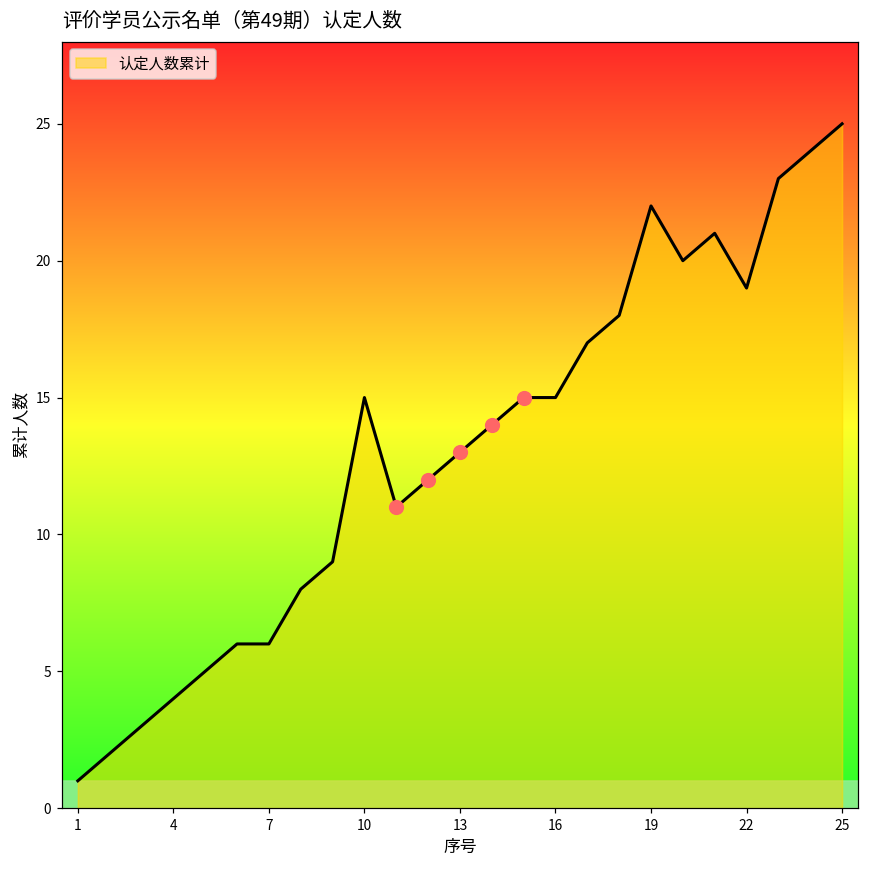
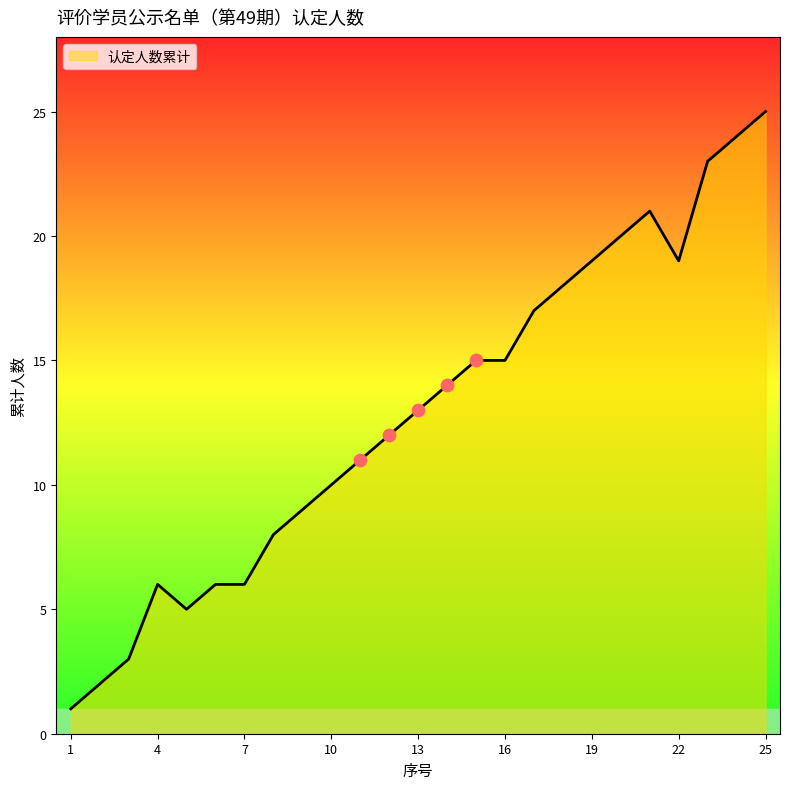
  {
    "认定人数累计": {
-     "4": 4,
+     "4": 6,
      "7": 6,
-     "10": 15,
+     "10": 10,
      "16": 15,
-     "19": 22,
+     "19": 19,
      "22": 19,
      "25": 25
    }
  }
